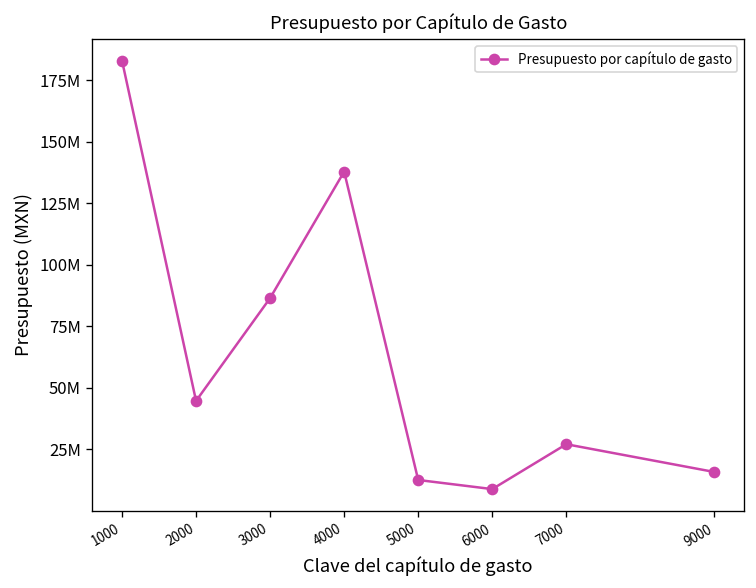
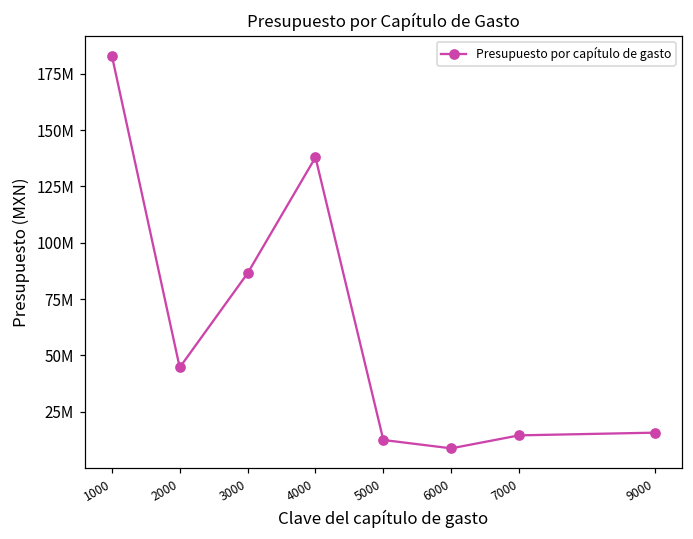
  {
    "1000": 183000000,
    "2000": 45000000,
    "3000": 86000000,
    "4000": 138000000,
    "5000": 12000000,
    "6000": 9000000,
-   "7000": 27000000,
+   "7000": 15000000,
    "9000": 16000000
  }
